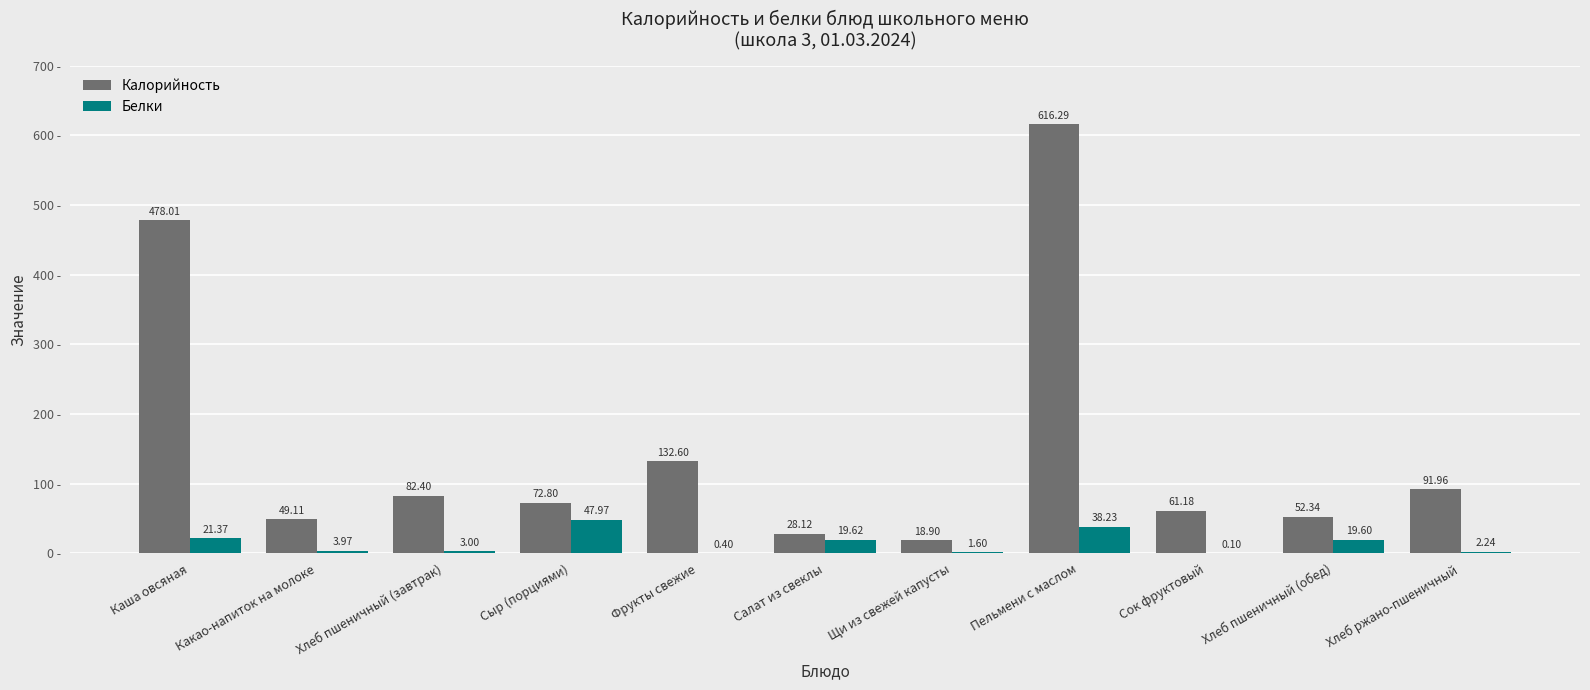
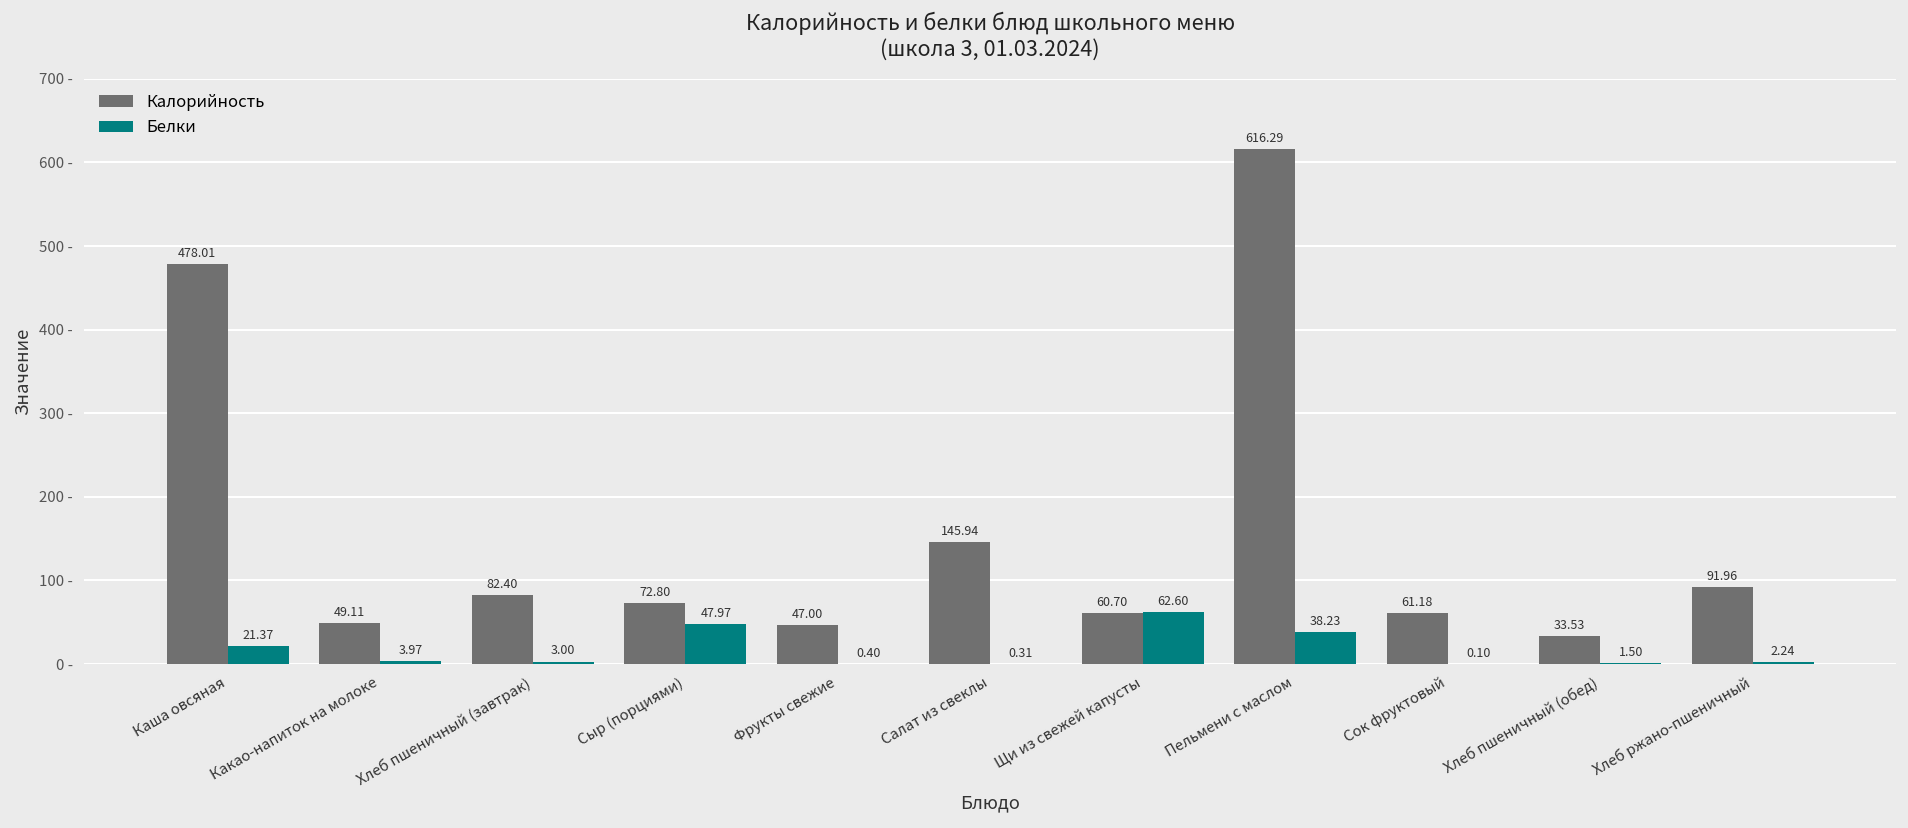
  {
    "Калорийность": {
      "Каша овсяная": 478.01,
      "Какао-напиток на молоке": 49.11,
      "Хлеб пшеничный (завтрак)": 82.40,
      "Сыр (порциями)": 72.80,
-     "Фрукты свежие": 132.60,
-     "Салат из свеклы": 28.12,
-     "Щи из свежей капусты": 18.90,
+     "Фрукты свежие": 47.00,
+     "Салат из свеклы": 145.94,
+     "Щи из свежей капусты": 60.70,
      "Пельмени с маслом": 616.29,
      "Сок фруктовый": 61.18,
-     "Хлеб пшеничный (обед)": 52.34,
+     "Хлеб пшеничный (обед)": 33.53,
      "Хлеб ржано-пшеничный": 91.96
    },
    "Белки": {
      "Каша овсяная": 21.37,
      "Какао-напиток на молоке": 3.97,
      "Хлеб пшеничный (завтрак)": 3.00,
      "Сыр (порциями)": 47.97,
      "Фрукты свежие": 0.40,
-     "Салат из свеклы": 19.62,
-     "Щи из свежей капусты": 1.60,
+     "Салат из свеклы": 0.31,
+     "Щи из свежей капусты": 62.60,
      "Пельмени с маслом": 38.23,
      "Сок фруктовый": 0.10,
-     "Хлеб пшеничный (обед)": 19.60,
+     "Хлеб пшеничный (обед)": 1.50,
      "Хлеб ржано-пшеничный": 2.24
    }
  }
